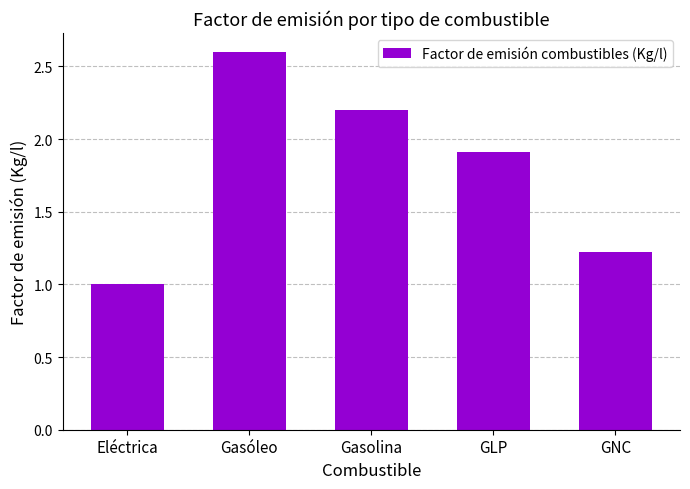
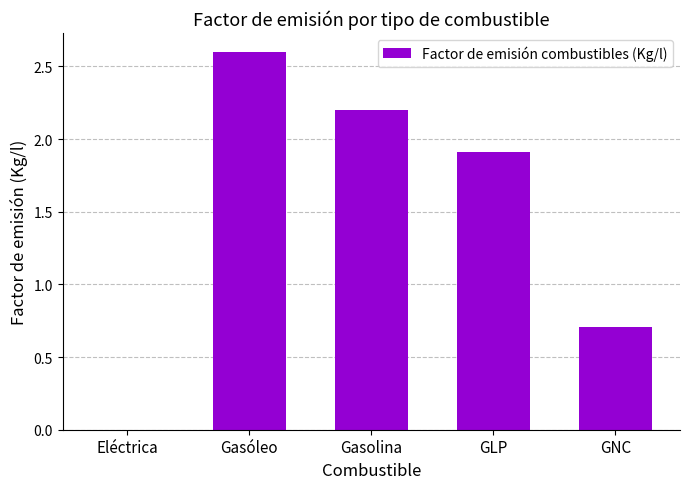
  {
-   "Eléctrica": 1,
+   "Eléctrica": 0,
    "Gasóleo": 2.60,
    "Gasolina": 2.20,
    "GLP": 1.91,
-   "GNC": 1.22
+   "GNC": 0.71
  }
